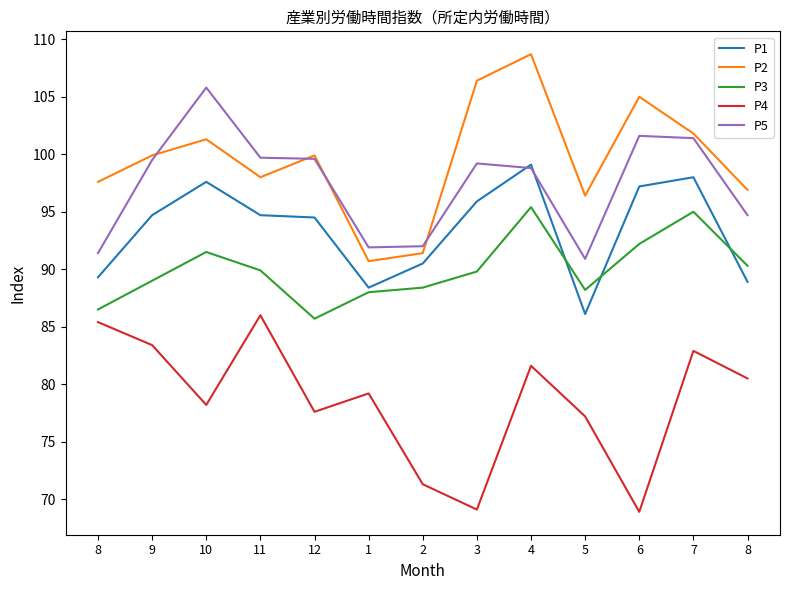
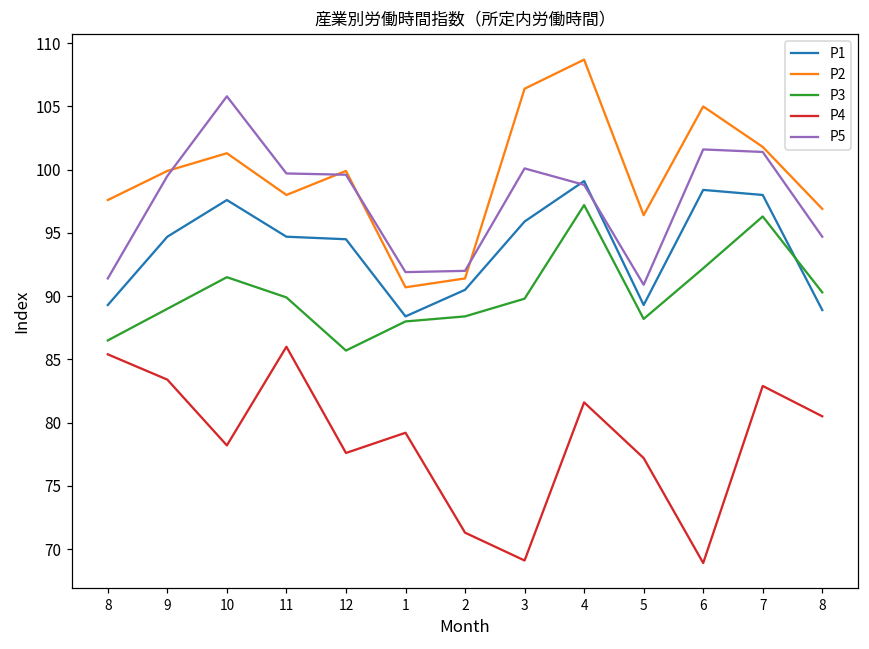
  {
    "P1": {
      "9": 94.7,
      "10": 97.6,
      "11": 94.7,
      "12": 94.5,
      "1": 88.4,
      "2": 90.5,
      "3": 95.9,
      "4": 99.1,
-     "5": 86.1,
-     "6": 97.2,
+     "5": 89.3,
+     "6": 98.4,
      "7": 98.0
    },
    "P2": {
      "9": 99.9,
      "10": 101.3,
      "11": 98.0,
      "12": 99.9,
      "1": 90.7,
      "2": 91.4,
      "3": 106.4,
      "4": 108.7,
      "5": 96.4,
      "6": 105.0,
      "7": 101.8
    },
    "P3": {
      "9": 89.0,
      "10": 91.5,
      "11": 89.9,
      "12": 85.7,
      "1": 88.0,
      "2": 88.4,
      "3": 89.8,
-     "4": 95.4,
+     "4": 97.2,
      "5": 88.2,
      "6": 92.2,
-     "7": 95.0
+     "7": 96.3
    },
    "P4": {
      "9": 83.4,
      "10": 78.2,
      "11": 86.0,
      "12": 77.6,
      "1": 79.2,
      "2": 71.3,
      "3": 69.1,
      "4": 81.6,
      "5": 77.2,
      "6": 68.9,
      "7": 82.9
    },
    "P5": {
      "9": 99.5,
      "10": 105.8,
      "11": 99.7,
      "12": 99.6,
      "1": 91.9,
      "2": 92.0,
-     "3": 99.2,
+     "3": 100.1,
      "4": 98.8,
      "5": 90.9,
      "6": 101.6,
      "7": 101.4
    }
  }
